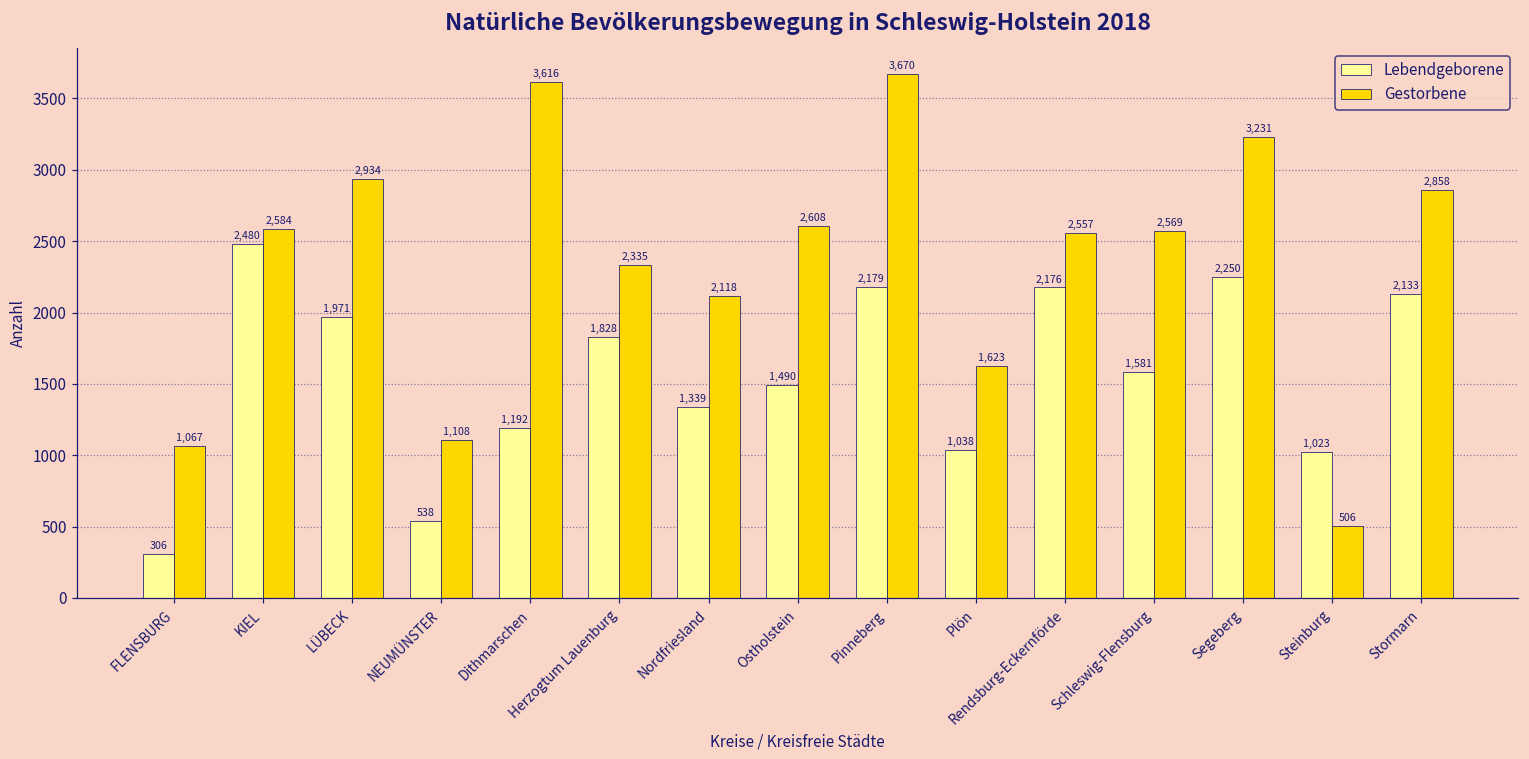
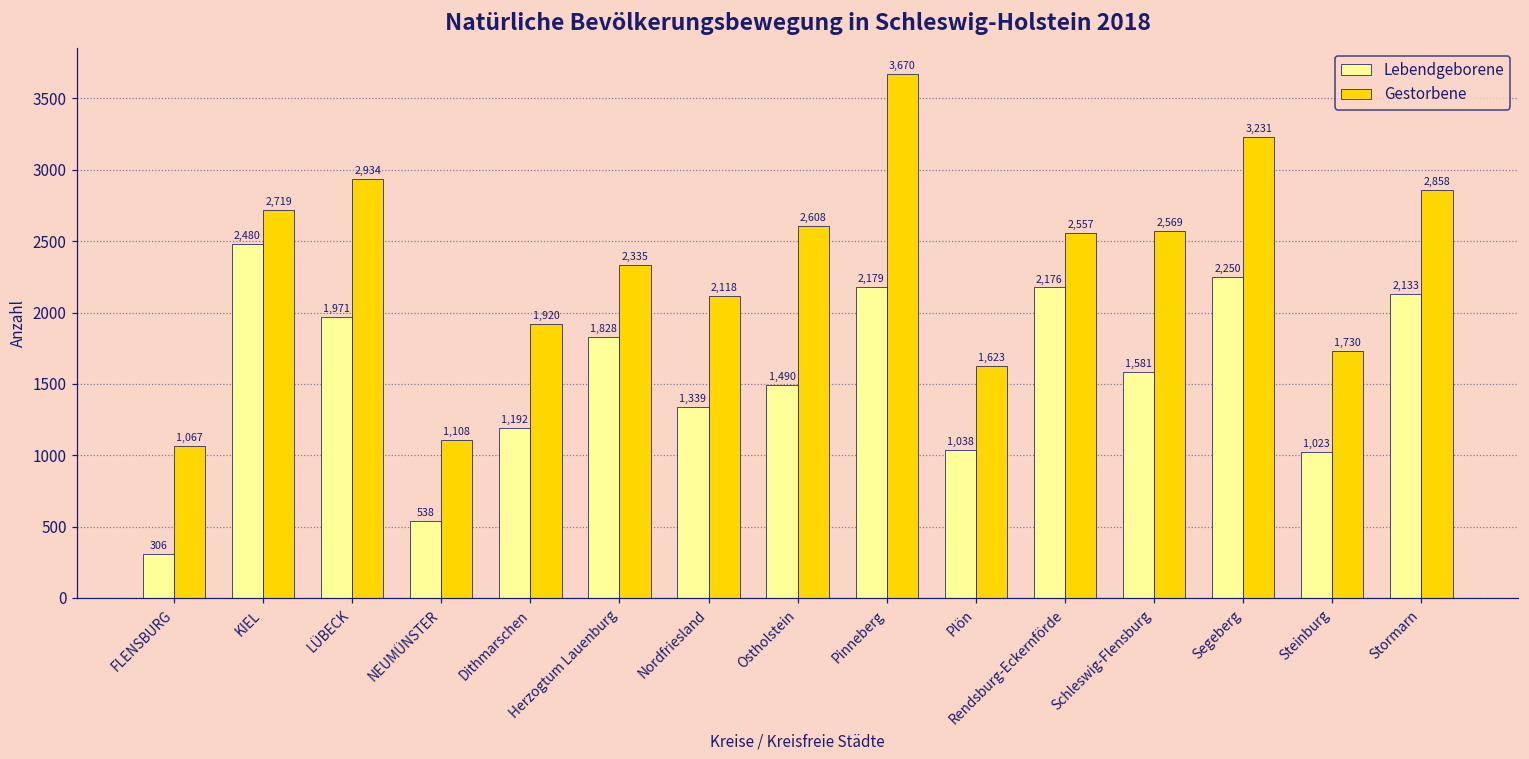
  {
    "Lebendgeborene": {
      "FLENSBURG": "306",
      "KIEL": "2,480",
      "LÜBECK": "1,971",
      "NEUMÜNSTER": "538",
      "Dithmarschen": "1,192",
      "Herzogtum Lauenburg": "1,828",
      "Nordfriesland": "1,339",
      "Ostholstein": "1,490",
      "Pinneberg": "2,179",
      "Plön": "1,038",
      "Rendsburg-Eckernförde": "2,176",
      "Schleswig-Flensburg": "1,581",
      "Segeberg": "2,250",
      "Steinburg": "1,023",
      "Stormarn": "2,133"
    },
    "Gestorbene": {
      "FLENSBURG": "1,067",
-     "KIEL": "2,584",
+     "KIEL": "2,719",
      "LÜBECK": "2,934",
      "NEUMÜNSTER": "1,108",
-     "Dithmarschen": "3,616",
+     "Dithmarschen": "1,920",
      "Herzogtum Lauenburg": "2,335",
      "Nordfriesland": "2,118",
      "Ostholstein": "2,608",
      "Pinneberg": "3,670",
      "Plön": "1,623",
      "Rendsburg-Eckernförde": "2,557",
      "Schleswig-Flensburg": "2,569",
      "Segeberg": "3,231",
-     "Steinburg": "506",
+     "Steinburg": "1,730",
      "Stormarn": "2,858"
    }
  }
